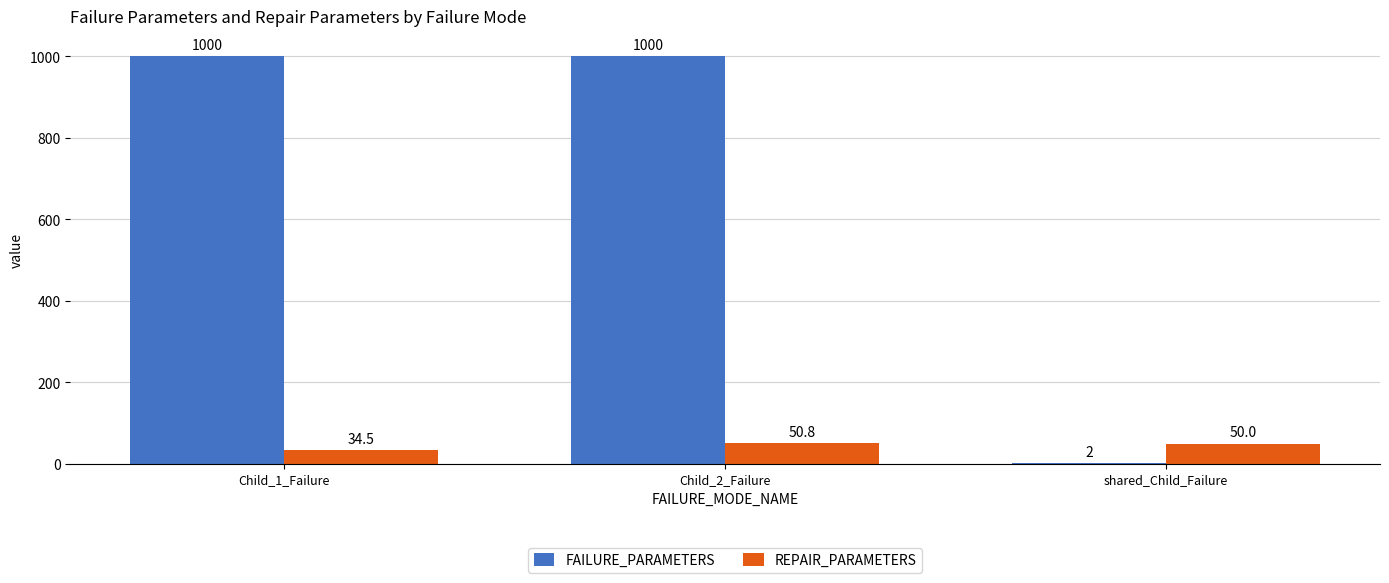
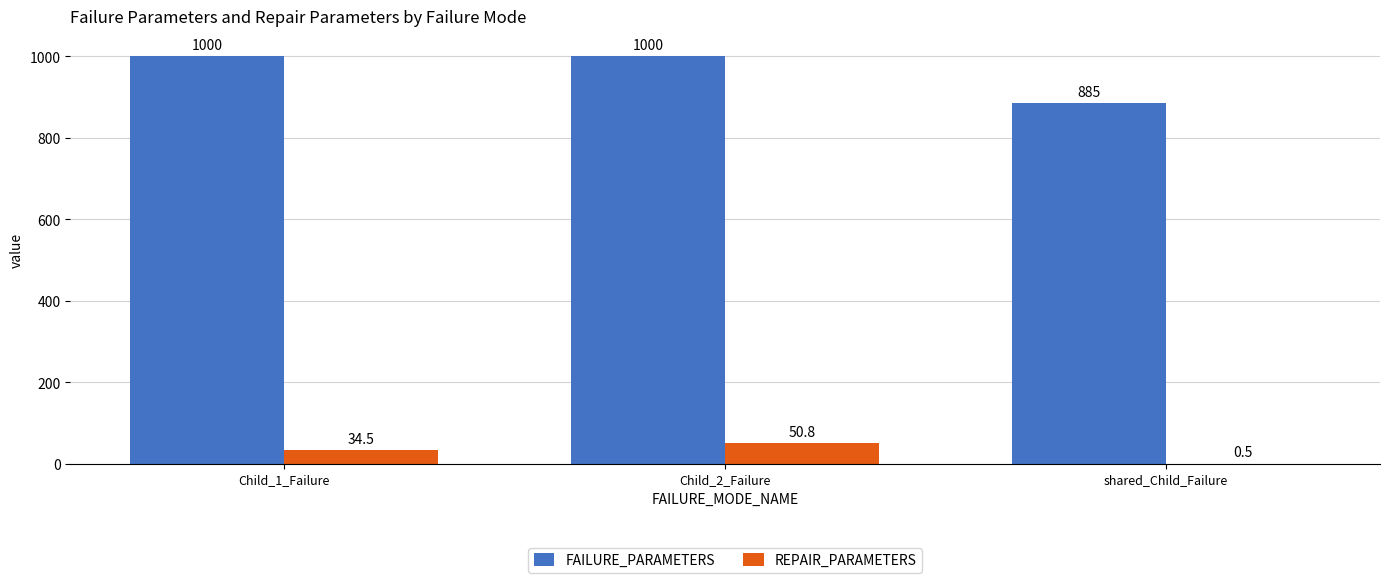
  {
    "FAILURE_PARAMETERS": {
      "Child_1_Failure": 1000,
      "Child_2_Failure": 1000,
-     "shared_Child_Failure": 2
+     "shared_Child_Failure": 885
    },
    "REPAIR_PARAMETERS": {
      "Child_1_Failure": 34.5,
      "Child_2_Failure": 50.8,
-     "shared_Child_Failure": 50.0
+     "shared_Child_Failure": 0.5
    }
  }
